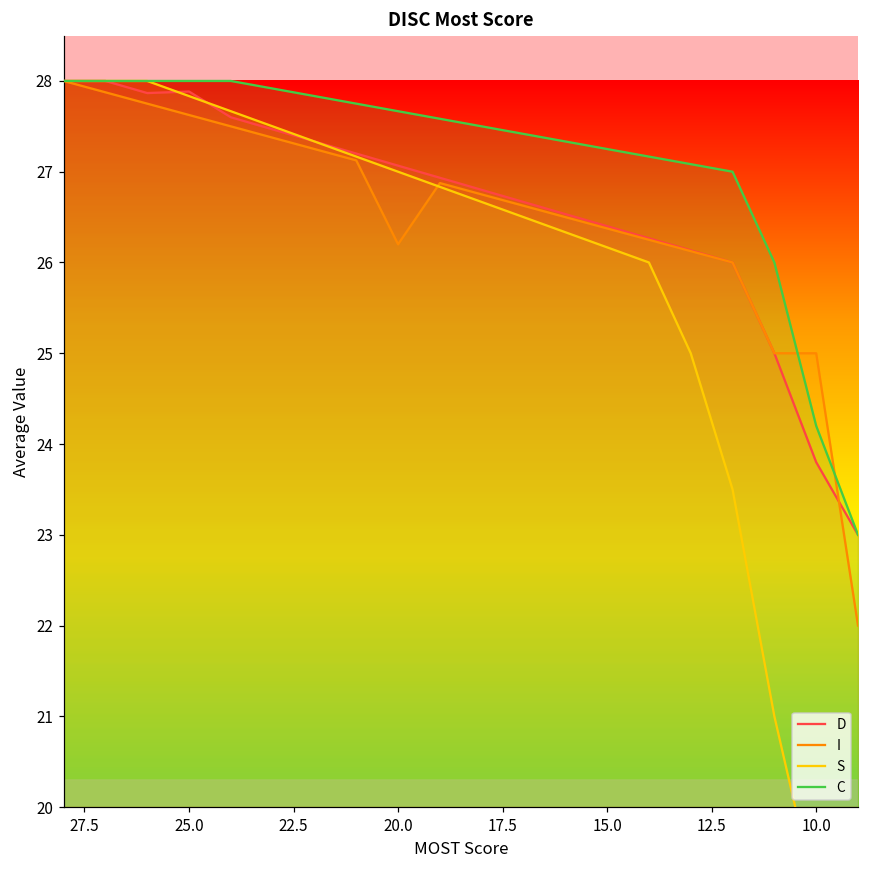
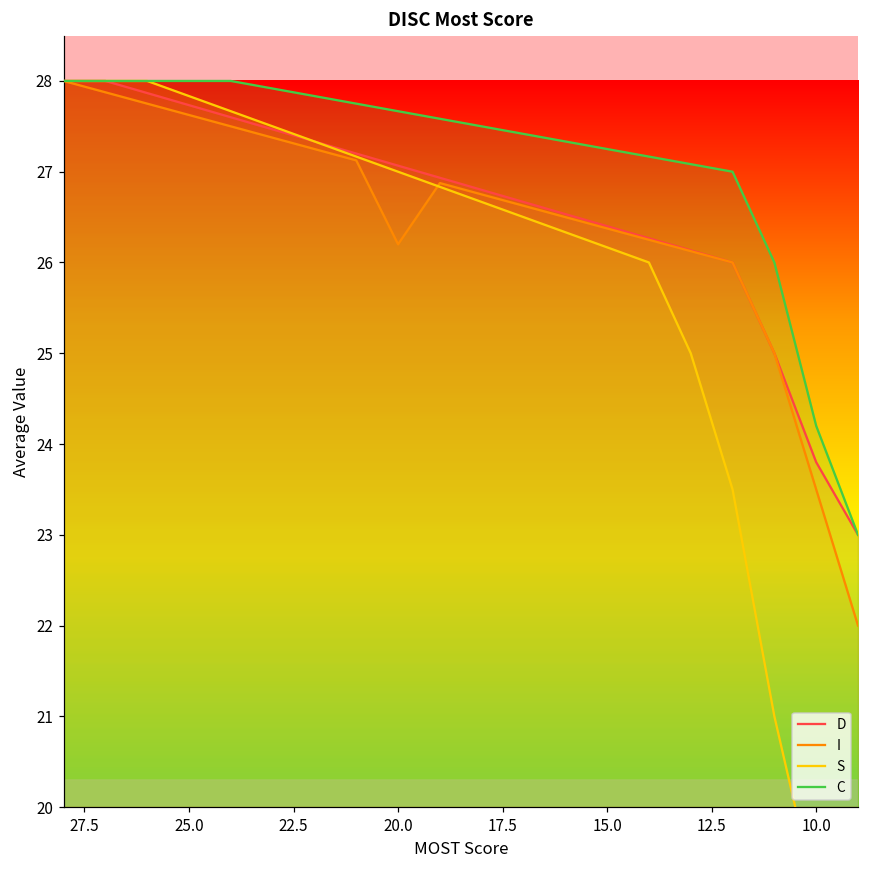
  {
    "D": {
-     "25.0": 27.9,
+     "25.0": 27.7,
      "20.0": 27.1,
      "10.0": 23.8
    },
    "I": {
      "25.0": 27.6,
      "20.0": 26.2,
-     "10.0": 25.0
+     "10.0": 23.5
    },
    "C": {
      "25.0": 28.0,
      "20.0": 27.7,
      "15.0": 27.3,
      "10.0": 24.2
    }
  }
